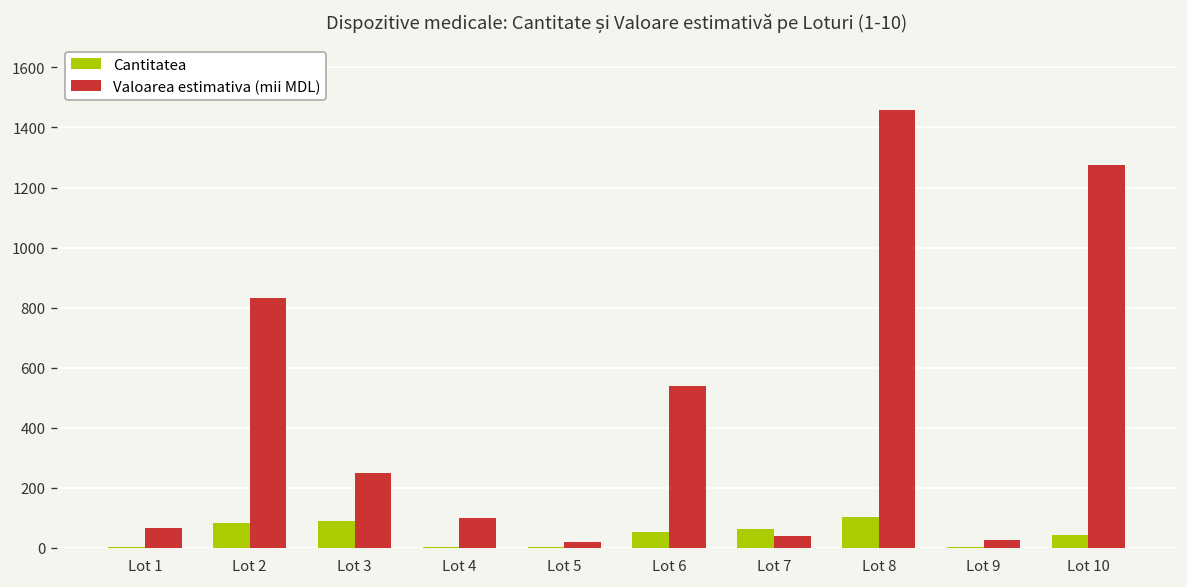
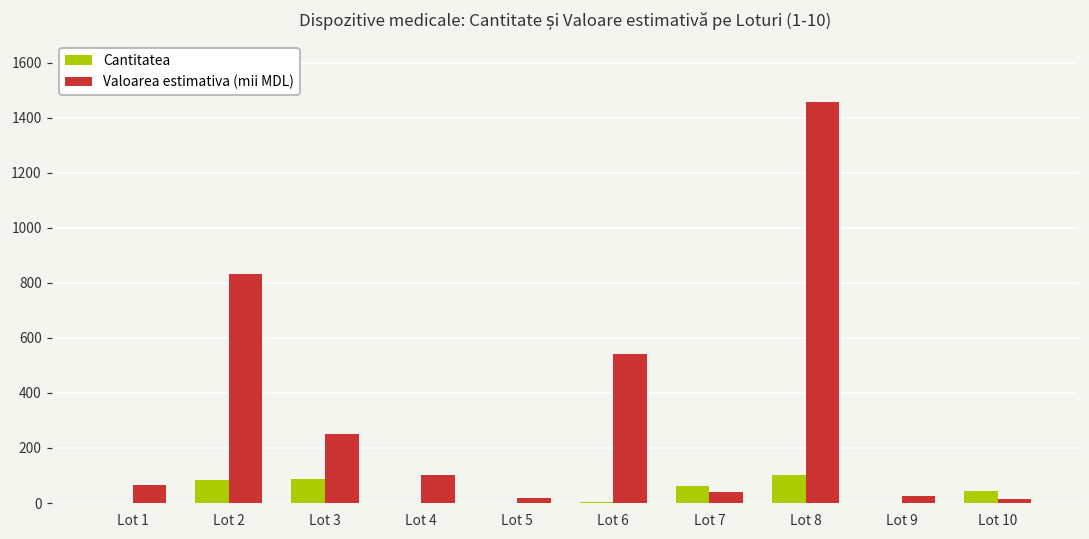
  {
    "Cantitatea": {
      "Lot 2": 80,
      "Lot 3": 90,
-     "Lot 6": 50,
+     "Lot 6": 0,
      "Lot 7": 60,
      "Lot 8": 100,
      "Lot 10": 40
    },
    "Valoarea estimativa (mii MDL)": {
      "Lot 1": 70,
      "Lot 2": 830,
      "Lot 3": 250,
      "Lot 4": 100,
      "Lot 5": 20,
      "Lot 6": 540,
      "Lot 7": 40,
      "Lot 8": 1460,
      "Lot 9": 30,
-     "Lot 10": 1270
+     "Lot 10": 20
    }
  }
